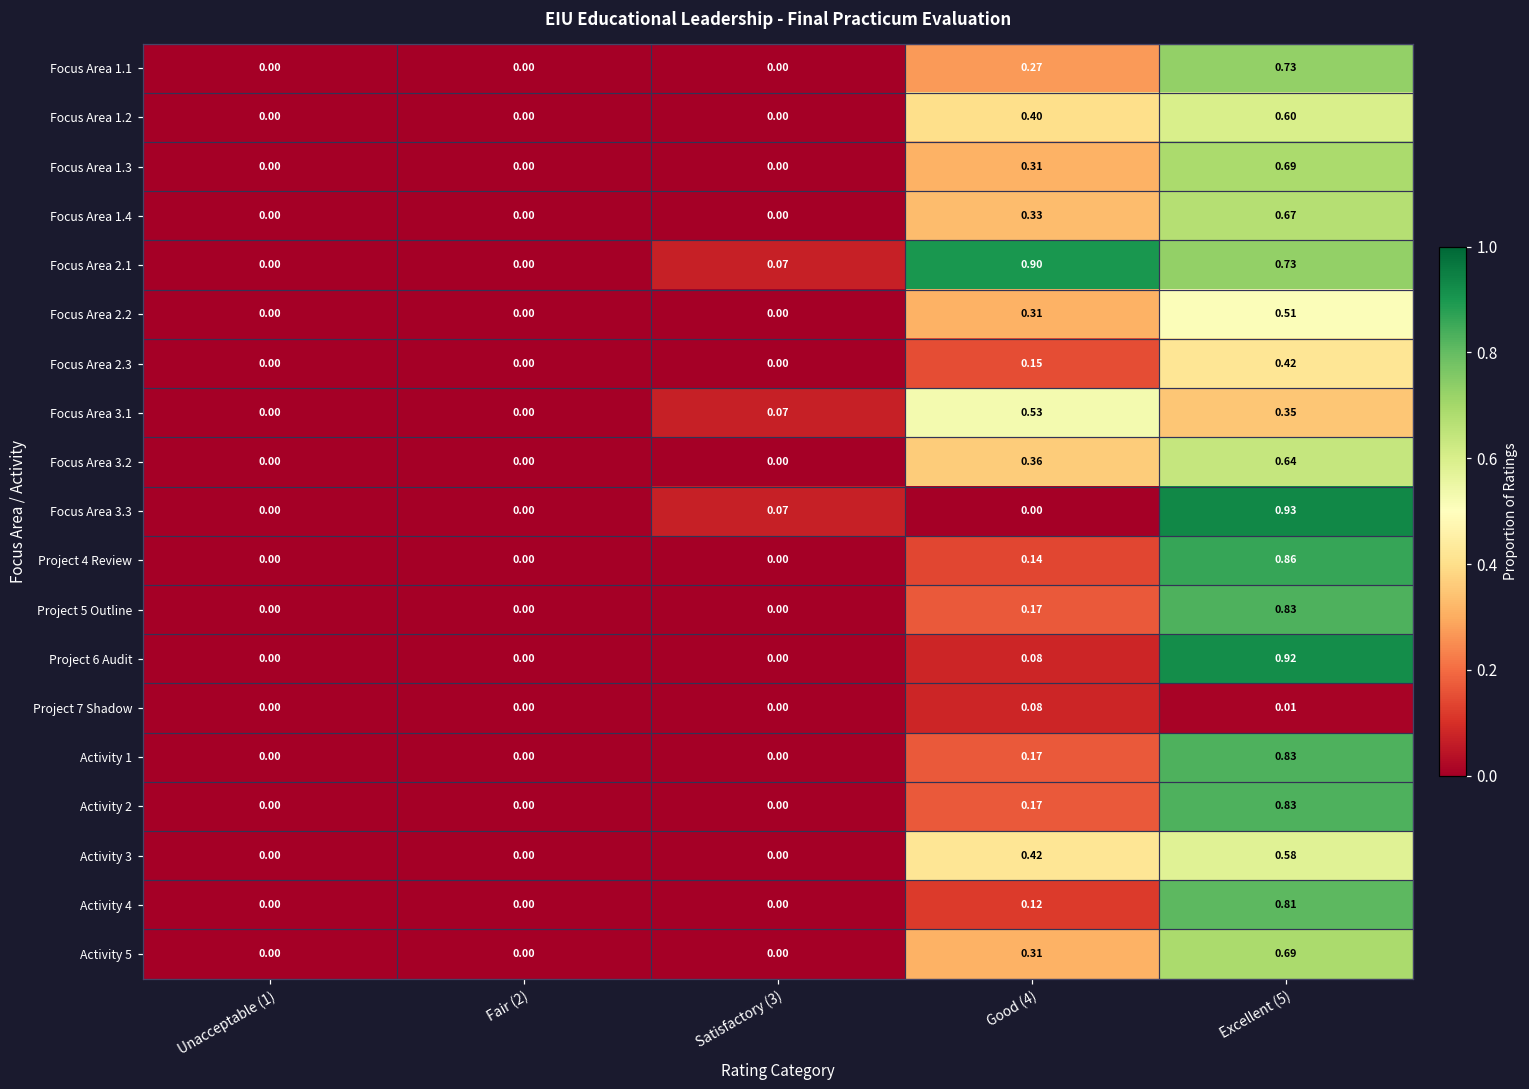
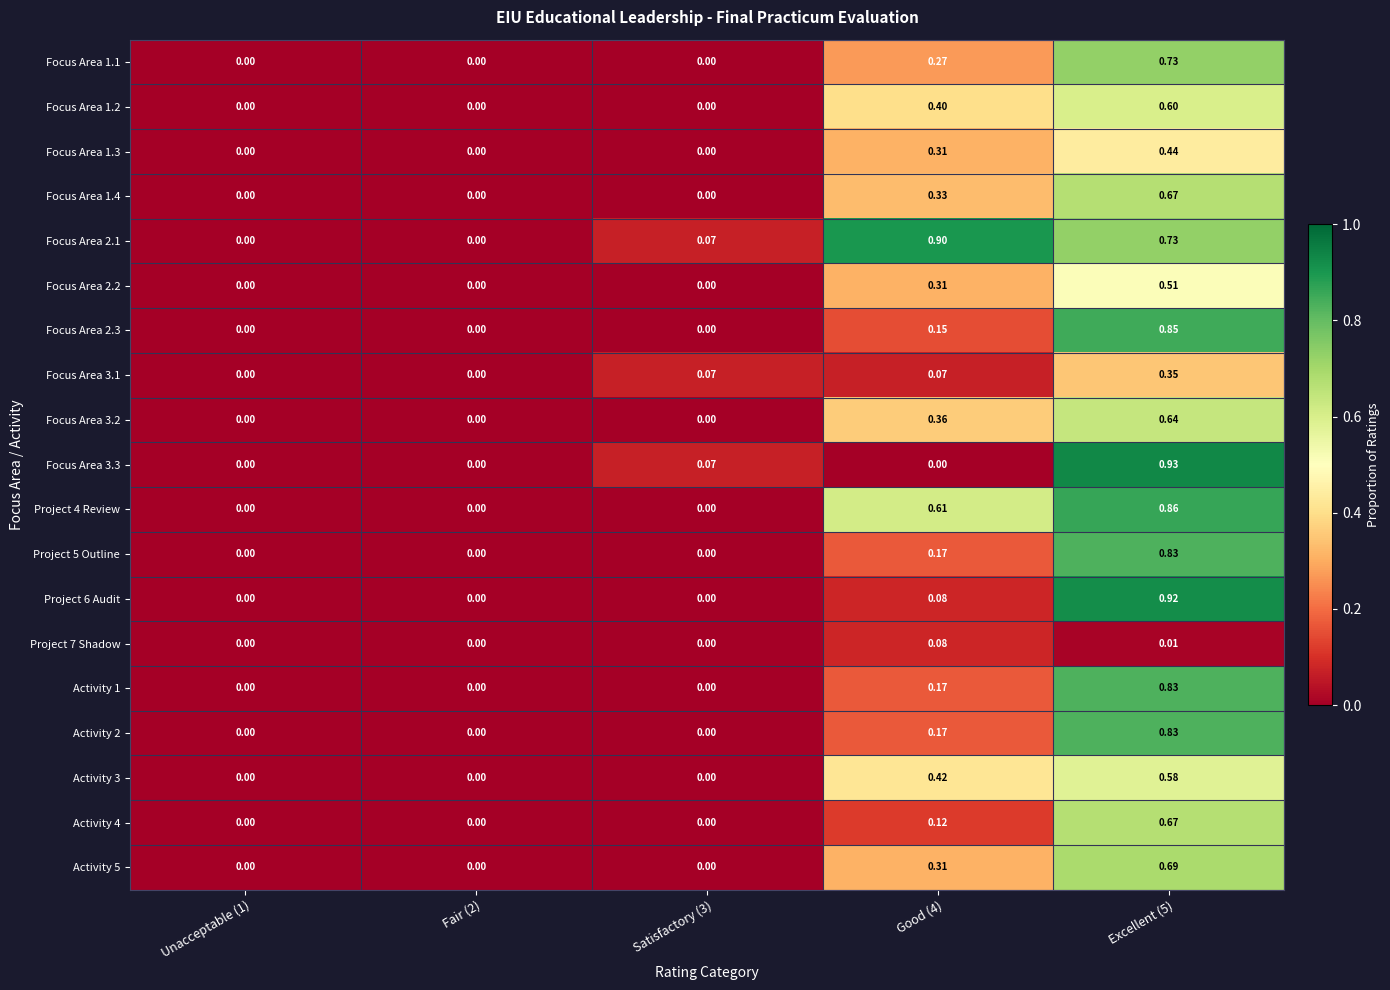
  {
    "Focus Area 1.1": {
      "Unacceptable (1)": 0.00,
      "Fair (2)": 0.00,
      "Satisfactory (3)": 0.00,
      "Good (4)": 0.27,
      "Excellent (5)": 0.73
    },
    "Focus Area 1.2": {
      "Unacceptable (1)": 0.00,
      "Fair (2)": 0.00,
      "Satisfactory (3)": 0.00,
      "Good (4)": 0.40,
      "Excellent (5)": 0.60
    },
    "Focus Area 1.3": {
      "Unacceptable (1)": 0.00,
      "Fair (2)": 0.00,
      "Satisfactory (3)": 0.00,
      "Good (4)": 0.31,
-     "Excellent (5)": 0.69
+     "Excellent (5)": 0.44
    },
    "Focus Area 1.4": {
      "Unacceptable (1)": 0.00,
      "Fair (2)": 0.00,
      "Satisfactory (3)": 0.00,
      "Good (4)": 0.33,
      "Excellent (5)": 0.67
    },
    "Focus Area 2.1": {
      "Unacceptable (1)": 0.00,
      "Fair (2)": 0.00,
      "Satisfactory (3)": 0.07,
      "Good (4)": 0.90,
      "Excellent (5)": 0.73
    },
    "Focus Area 2.2": {
      "Unacceptable (1)": 0.00,
      "Fair (2)": 0.00,
      "Satisfactory (3)": 0.00,
      "Good (4)": 0.31,
      "Excellent (5)": 0.51
    },
    "Focus Area 2.3": {
      "Unacceptable (1)": 0.00,
      "Fair (2)": 0.00,
      "Satisfactory (3)": 0.00,
      "Good (4)": 0.15,
-     "Excellent (5)": 0.42
+     "Excellent (5)": 0.85
    },
    "Focus Area 3.1": {
      "Unacceptable (1)": 0.00,
      "Fair (2)": 0.00,
      "Satisfactory (3)": 0.07,
-     "Good (4)": 0.53,
+     "Good (4)": 0.07,
      "Excellent (5)": 0.35
    },
    "Focus Area 3.2": {
      "Unacceptable (1)": 0.00,
      "Fair (2)": 0.00,
      "Satisfactory (3)": 0.00,
      "Good (4)": 0.36,
      "Excellent (5)": 0.64
    },
    "Focus Area 3.3": {
      "Unacceptable (1)": 0.00,
      "Fair (2)": 0.00,
      "Satisfactory (3)": 0.07,
      "Good (4)": 0.00,
      "Excellent (5)": 0.93
    },
    "Project 4 Review": {
      "Unacceptable (1)": 0.00,
      "Fair (2)": 0.00,
      "Satisfactory (3)": 0.00,
-     "Good (4)": 0.14,
+     "Good (4)": 0.61,
      "Excellent (5)": 0.86
    },
    "Project 5 Outline": {
      "Unacceptable (1)": 0.00,
      "Fair (2)": 0.00,
      "Satisfactory (3)": 0.00,
      "Good (4)": 0.17,
      "Excellent (5)": 0.83
    },
    "Project 6 Audit": {
      "Unacceptable (1)": 0.00,
      "Fair (2)": 0.00,
      "Satisfactory (3)": 0.00,
      "Good (4)": 0.08,
      "Excellent (5)": 0.92
    },
    "Project 7 Shadow": {
      "Unacceptable (1)": 0.00,
      "Fair (2)": 0.00,
      "Satisfactory (3)": 0.00,
      "Good (4)": 0.08,
      "Excellent (5)": 0.01
    },
    "Activity 1": {
      "Unacceptable (1)": 0.00,
      "Fair (2)": 0.00,
      "Satisfactory (3)": 0.00,
      "Good (4)": 0.17,
      "Excellent (5)": 0.83
    },
    "Activity 2": {
      "Unacceptable (1)": 0.00,
      "Fair (2)": 0.00,
      "Satisfactory (3)": 0.00,
      "Good (4)": 0.17,
      "Excellent (5)": 0.83
    },
    "Activity 3": {
      "Unacceptable (1)": 0.00,
      "Fair (2)": 0.00,
      "Satisfactory (3)": 0.00,
      "Good (4)": 0.42,
      "Excellent (5)": 0.58
    },
    "Activity 4": {
      "Unacceptable (1)": 0.00,
      "Fair (2)": 0.00,
      "Satisfactory (3)": 0.00,
      "Good (4)": 0.12,
-     "Excellent (5)": 0.81
+     "Excellent (5)": 0.67
    },
    "Activity 5": {
      "Unacceptable (1)": 0.00,
      "Fair (2)": 0.00,
      "Satisfactory (3)": 0.00,
      "Good (4)": 0.31,
      "Excellent (5)": 0.69
    }
  }
